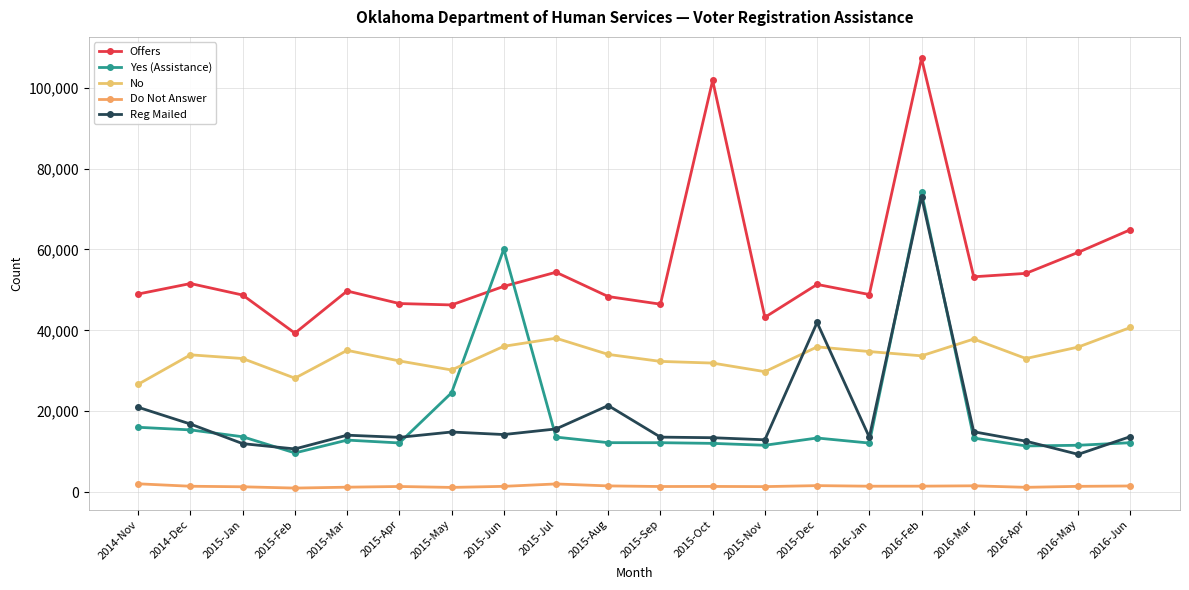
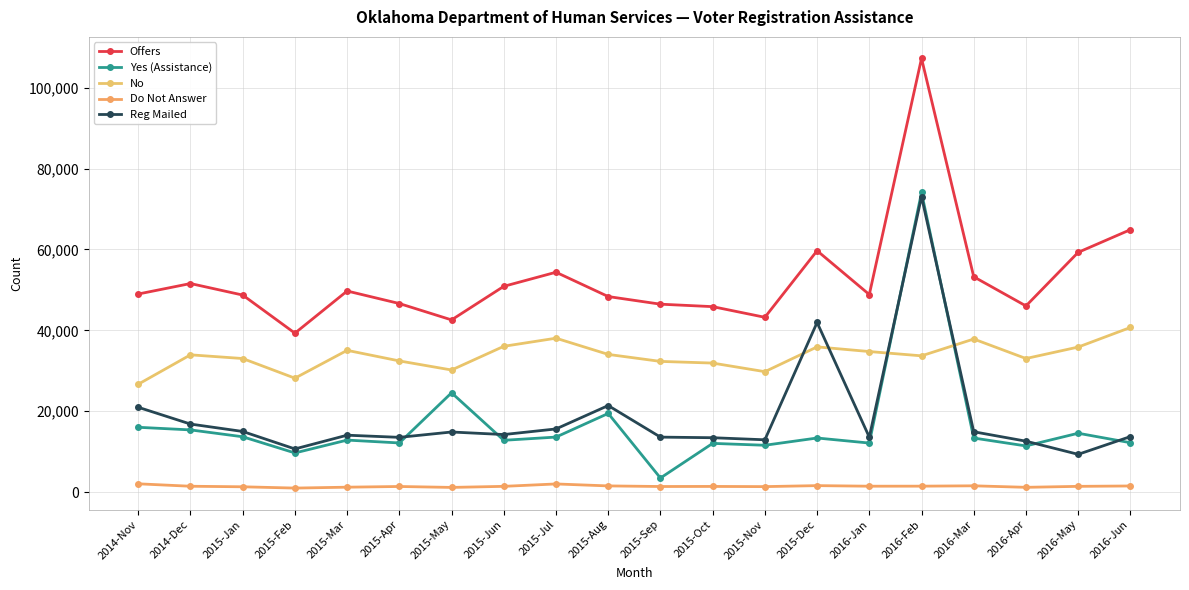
  {
    "Offers": {
      "2014-Nov": "49,000",
      "2014-Dec": "52,000",
      "2015-Jan": "49,000",
      "2015-Feb": "39,000",
      "2015-Mar": "50,000",
      "2015-Apr": "47,000",
-     "2015-May": "46,000",
+     "2015-May": "43,000",
      "2015-Jun": "51,000",
      "2015-Jul": "54,000",
      "2015-Aug": "48,000",
      "2015-Sep": "46,000",
-     "2015-Oct": "102,000",
+     "2015-Oct": "46,000",
      "2015-Nov": "43,000",
-     "2015-Dec": "51,000",
+     "2015-Dec": "60,000",
      "2016-Jan": "49,000",
      "2016-Feb": "107,000",
      "2016-Mar": "53,000",
-     "2016-Apr": "54,000",
+     "2016-Apr": "46,000",
      "2016-May": "59,000",
      "2016-Jun": "65,000"
    },
    "Yes (Assistance)": {
      "2014-Nov": "16,000",
      "2014-Dec": "15,000",
      "2015-Jan": "14,000",
      "2015-Feb": "10,000",
      "2015-Mar": "13,000",
      "2015-Apr": "12,000",
      "2015-May": "25,000",
-     "2015-Jun": "60,000",
+     "2015-Jun": "13,000",
      "2015-Jul": "14,000",
-     "2015-Aug": "12,000",
-     "2015-Sep": "12,000",
+     "2015-Aug": "19,000",
+     "2015-Sep": "3,000",
      "2015-Oct": "12,000",
      "2015-Nov": "12,000",
      "2015-Dec": "13,000",
      "2016-Jan": "12,000",
      "2016-Feb": "74,000",
      "2016-Mar": "13,000",
      "2016-Apr": "11,000",
-     "2016-May": "12,000",
+     "2016-May": "15,000",
      "2016-Jun": "12,000"
    },
    "Reg Mailed": {
      "2014-Nov": "21,000",
      "2014-Dec": "17,000",
-     "2015-Jan": "12,000",
+     "2015-Jan": "15,000",
      "2015-Feb": "11,000",
      "2015-Mar": "14,000",
      "2015-Apr": "14,000",
      "2015-May": "15,000",
      "2015-Jun": "14,000",
      "2015-Jul": "16,000",
      "2015-Aug": "21,000",
      "2015-Sep": "14,000",
      "2015-Oct": "13,000",
      "2015-Nov": "13,000",
      "2015-Dec": "42,000",
      "2016-Jan": "14,000",
      "2016-Feb": "73,000",
      "2016-Mar": "15,000",
      "2016-Apr": "13,000",
      "2016-May": "9,000",
      "2016-Jun": "14,000"
    }
  }
